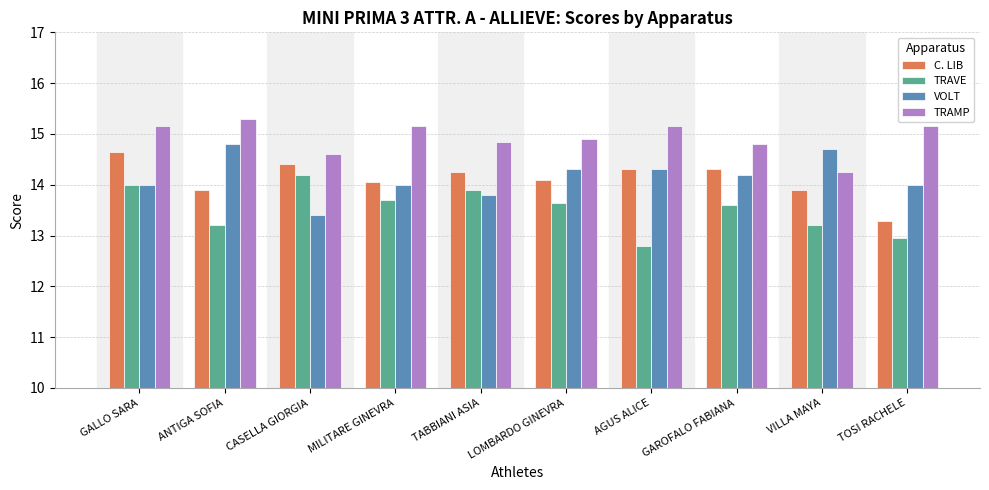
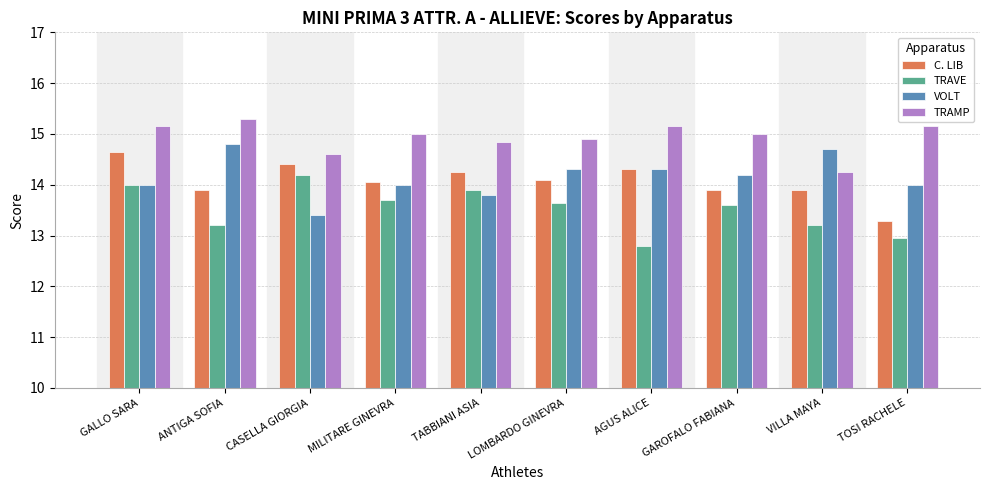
  {
    "C. LIB": {
      "GALLO SARA": 14.7,
      "ANTIGA SOFIA": 13.9,
      "CASELLA GIORGIA": 14.4,
      "MILITARE GINEVRA": 14.1,
      "TABBIANI ASIA": 14.3,
      "LOMBARDO GINEVRA": 14.1,
      "AGUS ALICE": 14.3,
-     "GAROFALO FABIANA": 14.3,
+     "GAROFALO FABIANA": 13.9,
      "VILLA MAYA": 13.9,
      "TOSI RACHELE": 13.3
    },
    "TRAMP": {
      "GALLO SARA": 15.2,
      "ANTIGA SOFIA": 15.3,
      "CASELLA GIORGIA": 14.6,
-     "MILITARE GINEVRA": 15.2,
+     "MILITARE GINEVRA": 15.0,
      "TABBIANI ASIA": 14.9,
      "LOMBARDO GINEVRA": 14.9,
      "AGUS ALICE": 15.2,
-     "GAROFALO FABIANA": 14.8,
+     "GAROFALO FABIANA": 15.0,
      "VILLA MAYA": 14.3,
      "TOSI RACHELE": 15.2
    }
  }
